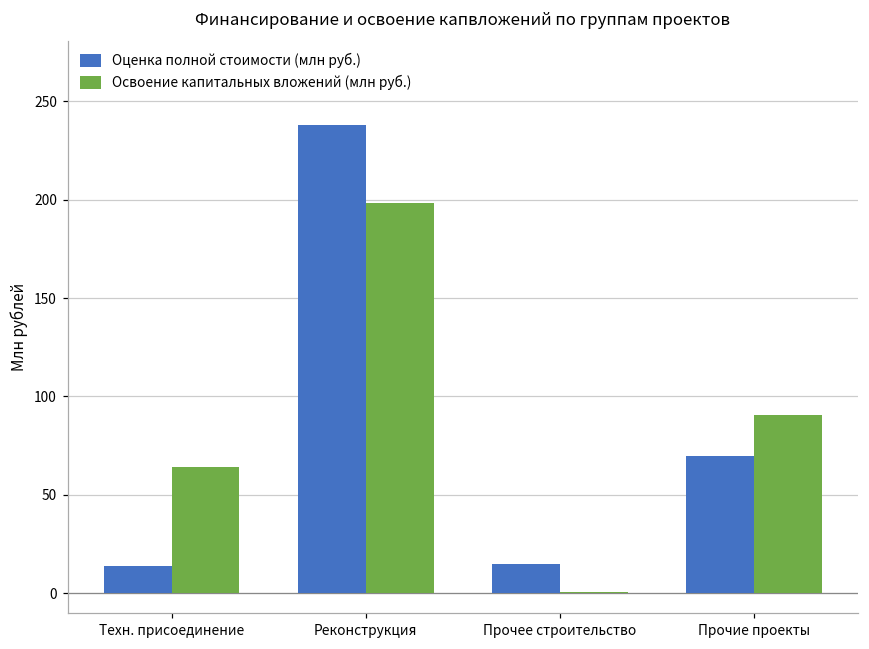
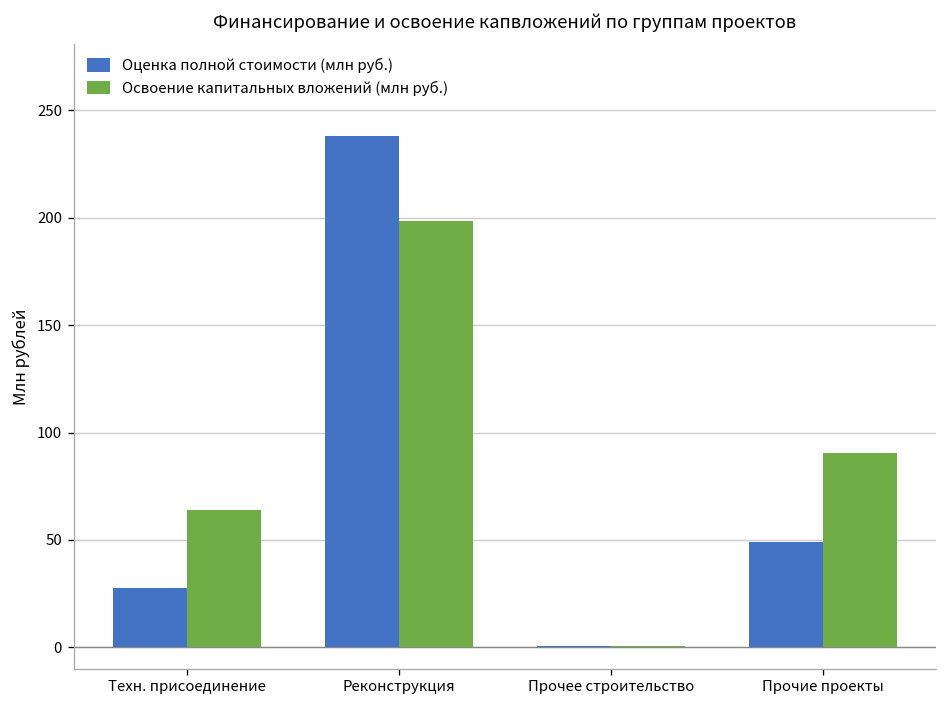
  {
    "Оценка полной стоимости (млн руб.)": {
-     "Техн. присоединение": 14,
+     "Техн. присоединение": 28,
      "Реконструкция": 238,
-     "Прочее строительство": 15,
-     "Прочие проекты": 70
+     "Прочее строительство": 1,
+     "Прочие проекты": 49
    },
    "Освоение капитальных вложений (млн руб.)": {
      "Техн. присоединение": 64,
      "Реконструкция": 198,
      "Прочие проекты": 90
    }
  }
